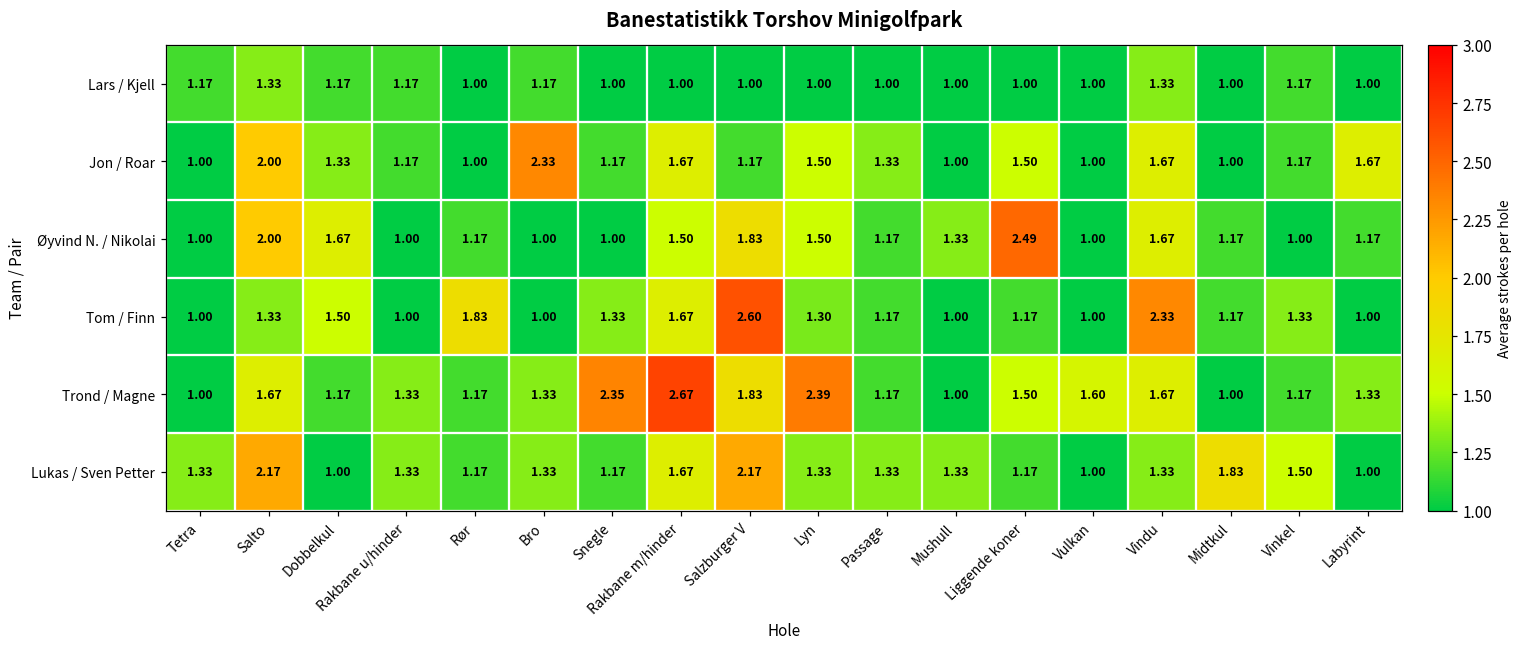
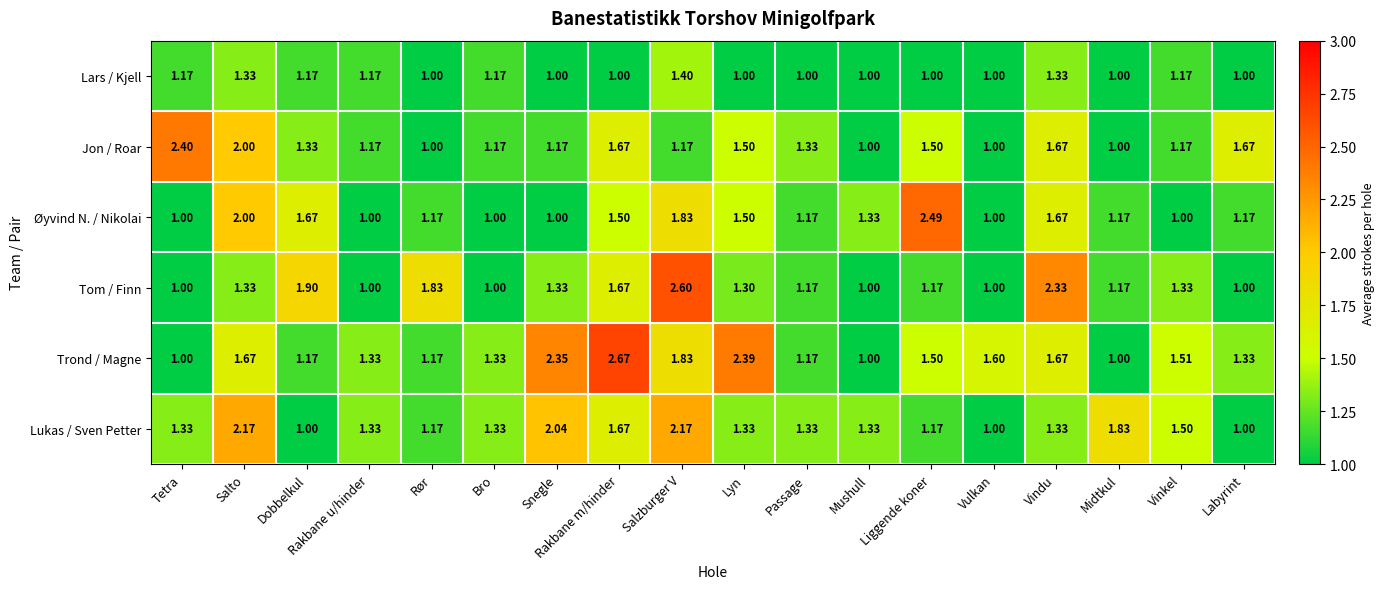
  {
    "Lars / Kjell": {
      "Tetra": 1.17,
      "Salto": 1.33,
      "Dobbelkul": 1.17,
      "Rakbane u/hinder": 1.17,
      "Rør": 1.00,
      "Bro": 1.17,
      "Snegle": 1.00,
      "Rakbane m/hinder": 1.00,
-     "Salzburger V": 1.00,
+     "Salzburger V": 1.40,
      "Lyn": 1.00,
      "Passage": 1.00,
      "Mushull": 1.00,
      "Liggende koner": 1.00,
      "Vulkan": 1.00,
      "Vindu": 1.33,
      "Midtkul": 1.00,
      "Vinkel": 1.17,
      "Labyrint": 1.00
    },
    "Jon / Roar": {
-     "Tetra": 1.00,
+     "Tetra": 2.40,
      "Salto": 2.00,
      "Dobbelkul": 1.33,
      "Rakbane u/hinder": 1.17,
      "Rør": 1.00,
-     "Bro": 2.33,
+     "Bro": 1.17,
      "Snegle": 1.17,
      "Rakbane m/hinder": 1.67,
      "Salzburger V": 1.17,
      "Lyn": 1.50,
      "Passage": 1.33,
      "Mushull": 1.00,
      "Liggende koner": 1.50,
      "Vulkan": 1.00,
      "Vindu": 1.67,
      "Midtkul": 1.00,
      "Vinkel": 1.17,
      "Labyrint": 1.67
    },
    "Øyvind N. / Nikolai": {
      "Tetra": 1.00,
      "Salto": 2.00,
      "Dobbelkul": 1.67,
      "Rakbane u/hinder": 1.00,
      "Rør": 1.17,
      "Bro": 1.00,
      "Snegle": 1.00,
      "Rakbane m/hinder": 1.50,
      "Salzburger V": 1.83,
      "Lyn": 1.50,
      "Passage": 1.17,
      "Mushull": 1.33,
      "Liggende koner": 2.49,
      "Vulkan": 1.00,
      "Vindu": 1.67,
      "Midtkul": 1.17,
      "Vinkel": 1.00,
      "Labyrint": 1.17
    },
    "Tom / Finn": {
      "Tetra": 1.00,
      "Salto": 1.33,
-     "Dobbelkul": 1.50,
+     "Dobbelkul": 1.90,
      "Rakbane u/hinder": 1.00,
      "Rør": 1.83,
      "Bro": 1.00,
      "Snegle": 1.33,
      "Rakbane m/hinder": 1.67,
      "Salzburger V": 2.60,
      "Lyn": 1.30,
      "Passage": 1.17,
      "Mushull": 1.00,
      "Liggende koner": 1.17,
      "Vulkan": 1.00,
      "Vindu": 2.33,
      "Midtkul": 1.17,
      "Vinkel": 1.33,
      "Labyrint": 1.00
    },
    "Trond / Magne": {
      "Tetra": 1.00,
      "Salto": 1.67,
      "Dobbelkul": 1.17,
      "Rakbane u/hinder": 1.33,
      "Rør": 1.17,
      "Bro": 1.33,
      "Snegle": 2.35,
      "Rakbane m/hinder": 2.67,
      "Salzburger V": 1.83,
      "Lyn": 2.39,
      "Passage": 1.17,
      "Mushull": 1.00,
      "Liggende koner": 1.50,
      "Vulkan": 1.60,
      "Vindu": 1.67,
      "Midtkul": 1.00,
-     "Vinkel": 1.17,
+     "Vinkel": 1.51,
      "Labyrint": 1.33
    },
    "Lukas / Sven Petter": {
      "Tetra": 1.33,
      "Salto": 2.17,
      "Dobbelkul": 1.00,
      "Rakbane u/hinder": 1.33,
      "Rør": 1.17,
      "Bro": 1.33,
-     "Snegle": 1.17,
+     "Snegle": 2.04,
      "Rakbane m/hinder": 1.67,
      "Salzburger V": 2.17,
      "Lyn": 1.33,
      "Passage": 1.33,
      "Mushull": 1.33,
      "Liggende koner": 1.17,
      "Vulkan": 1.00,
      "Vindu": 1.33,
      "Midtkul": 1.83,
      "Vinkel": 1.50,
      "Labyrint": 1.00
    }
  }
